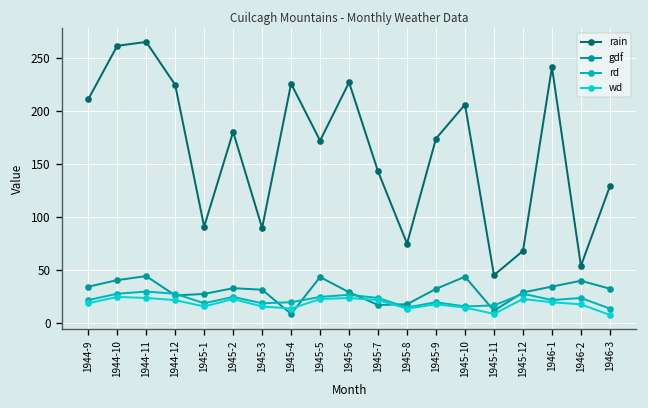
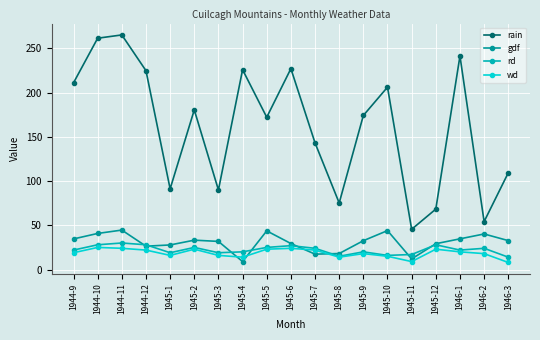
  {
    "rain": {
      "1944-9": 210,
      "1944-10": 260,
      "1944-11": 270,
      "1944-12": 220,
      "1945-1": 90,
      "1945-2": 180,
      "1945-3": 90,
      "1945-4": 230,
      "1945-5": 170,
      "1945-6": 230,
      "1945-7": 140,
      "1945-8": 80,
      "1945-9": 170,
      "1945-10": 210,
      "1945-11": 50,
      "1945-12": 70,
      "1946-1": 240,
      "1946-2": 50,
-     "1946-3": 130
+     "1946-3": 110
    }
  }
